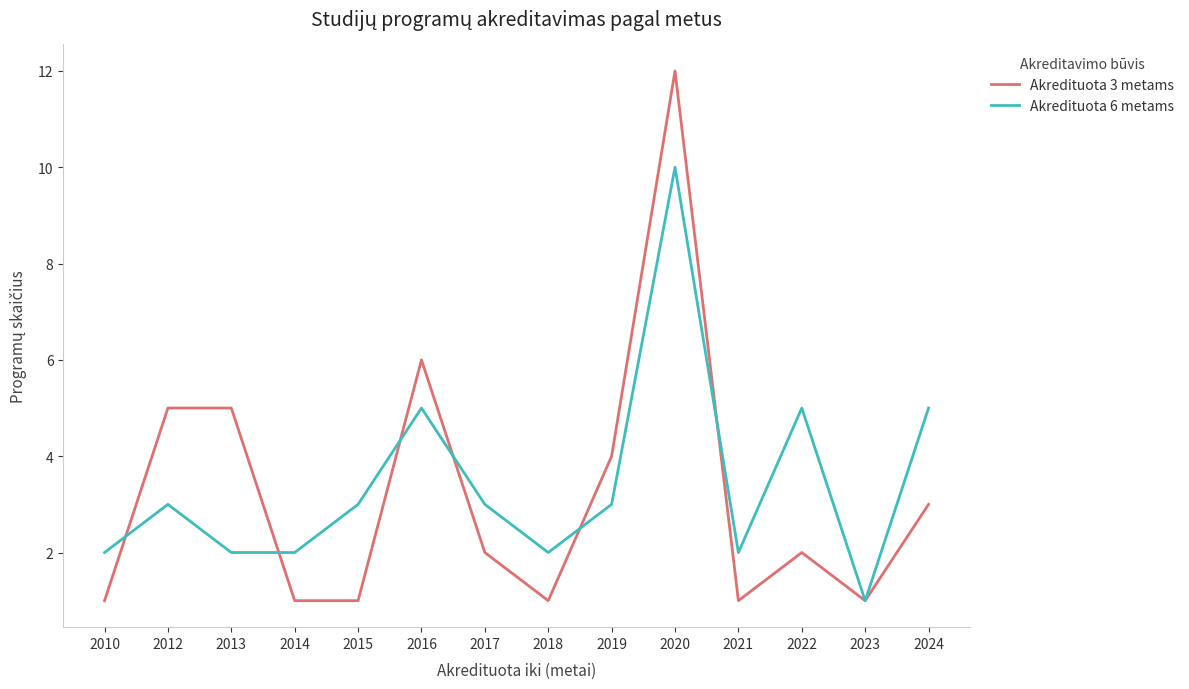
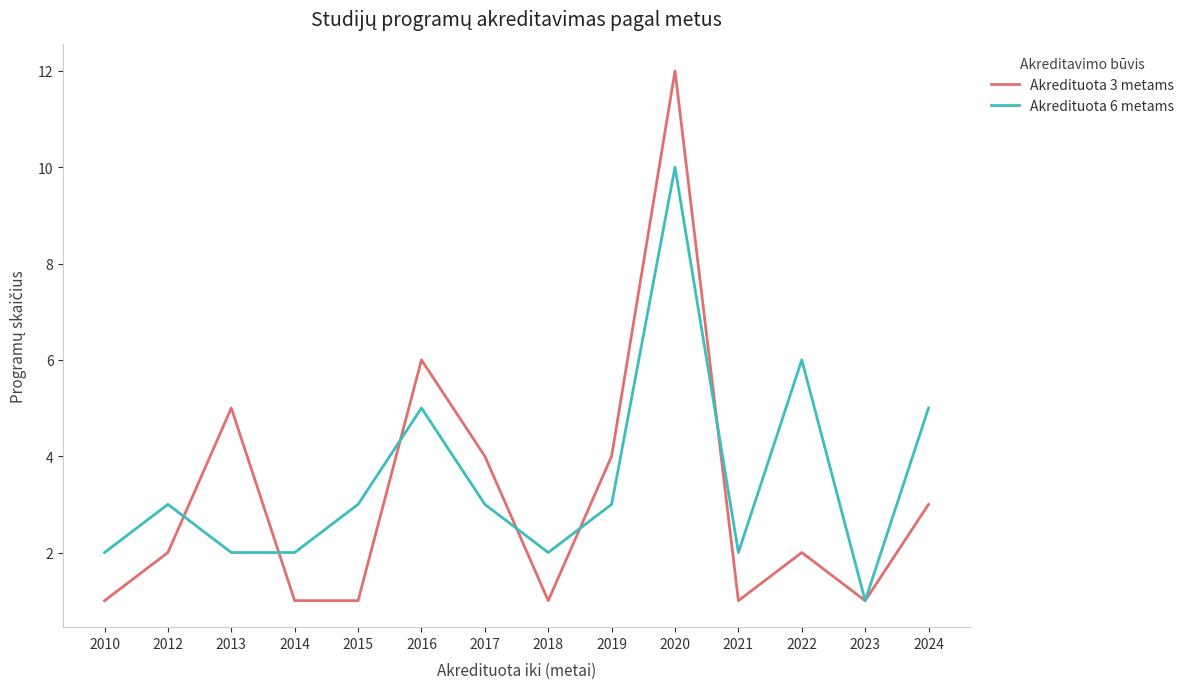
  {
    "Akredituota 3 metams": {
      "2010": 1,
-     "2012": 5,
+     "2012": 2,
      "2013": 5,
      "2014": 1,
      "2015": 1,
      "2016": 6,
-     "2017": 2,
+     "2017": 4,
      "2018": 1,
      "2019": 4,
      "2020": 12,
      "2021": 1,
      "2022": 2,
      "2024": 3
    },
    "Akredituota 6 metams": {
      "2010": 2,
      "2012": 3,
      "2013": 2,
      "2014": 2,
      "2015": 3,
      "2016": 5,
      "2017": 3,
      "2018": 2,
      "2019": 3,
      "2020": 10,
      "2021": 2,
-     "2022": 5,
+     "2022": 6,
      "2024": 5
    }
  }
